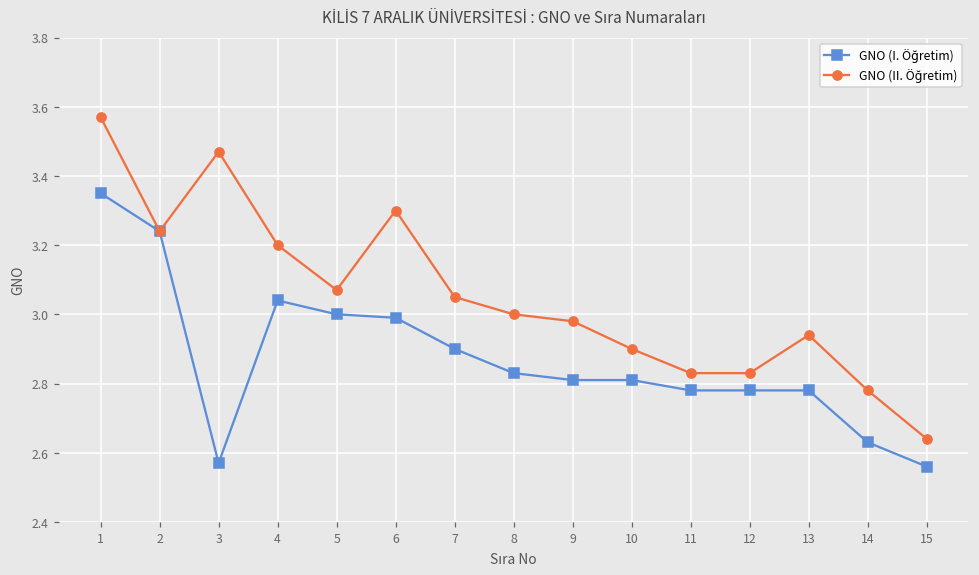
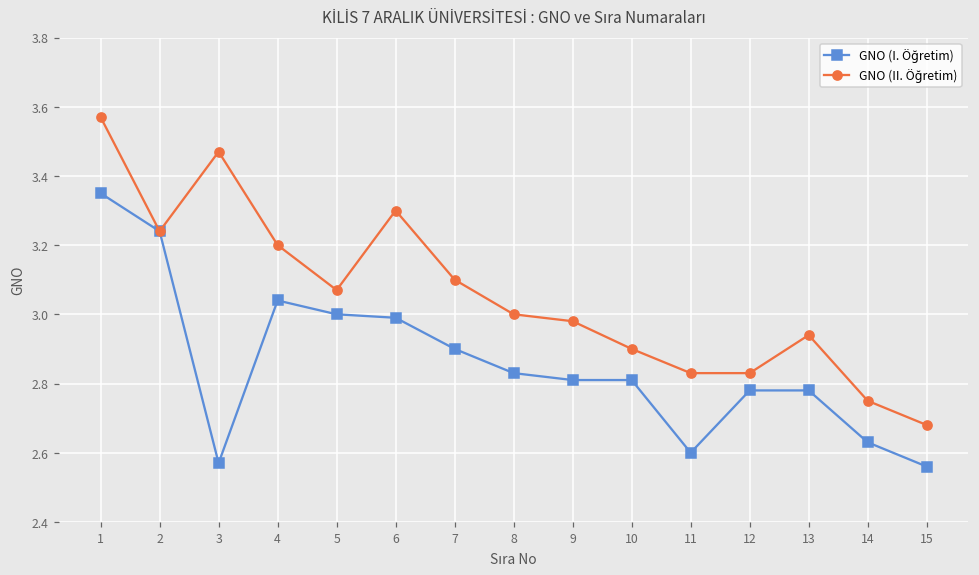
  {
    "GNO (I. Öğretim)": {
      "1": 3.35,
      "3": 2.57,
      "4": 3.04,
      "5": 3.00,
      "6": 2.99,
      "7": 2.90,
      "8": 2.83,
      "9": 2.81,
      "10": 2.81,
-     "11": 2.78,
+     "11": 2.60,
      "12": 2.78,
      "13": 2.78,
      "14": 2.63,
      "15": 2.56
    },
    "GNO (II. Öğretim)": {
      "1": 3.57,
      "3": 3.47,
      "4": 3.20,
      "5": 3.07,
      "6": 3.30,
-     "7": 3.05,
+     "7": 3.10,
      "8": 3.00,
      "9": 2.98,
      "10": 2.90,
      "11": 2.83,
      "12": 2.83,
      "13": 2.94,
-     "14": 2.78,
-     "15": 2.64
+     "14": 2.75,
+     "15": 2.68
    }
  }
